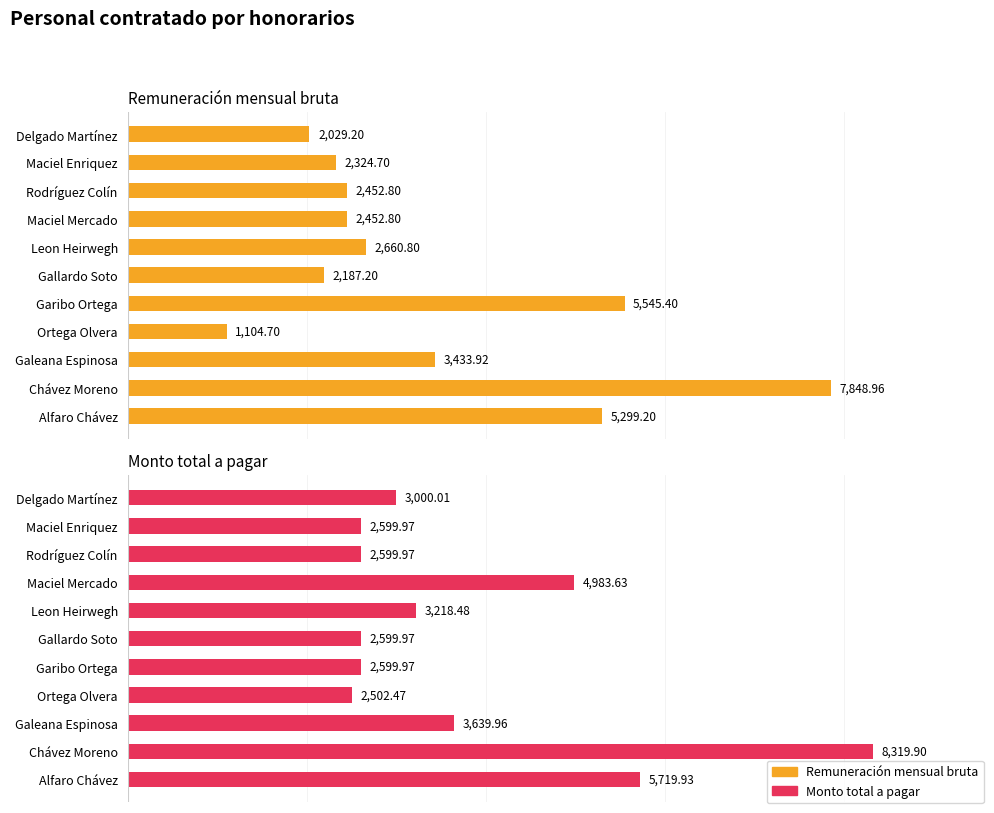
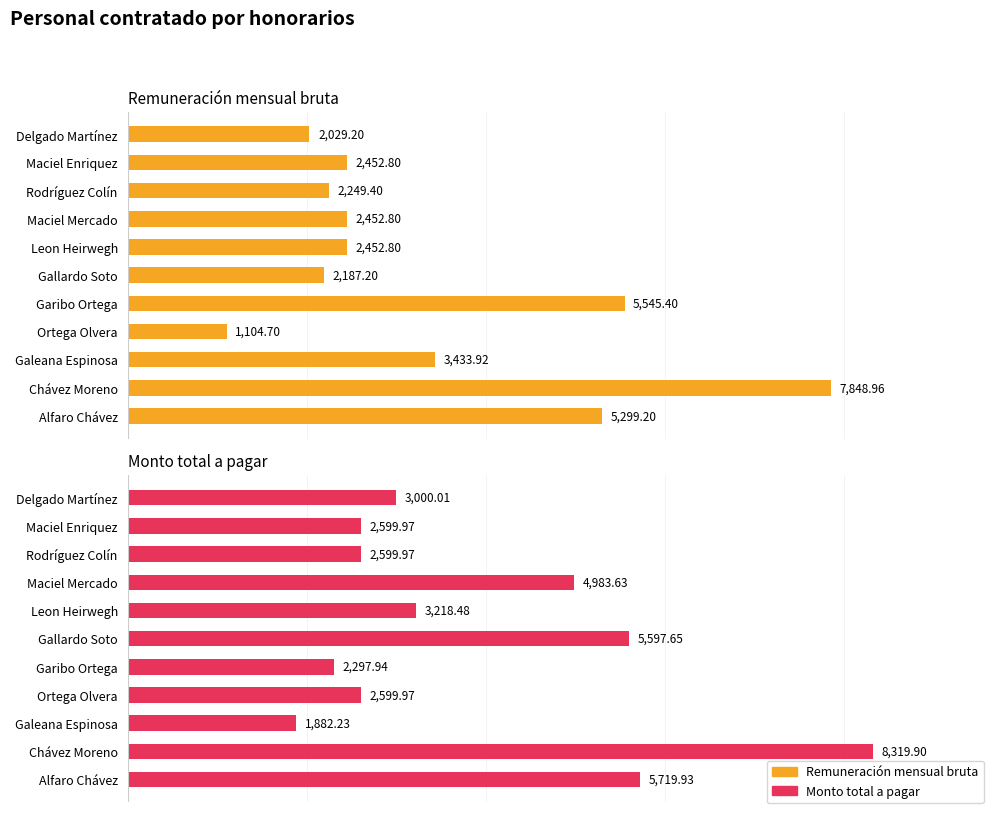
  {
    "Remuneración mensual bruta": {
      "Delgado Martínez": "2,029.20",
-     "Maciel Enriquez": "2,324.70",
-     "Rodríguez Colín": "2,452.80",
+     "Maciel Enriquez": "2,452.80",
+     "Rodríguez Colín": "2,249.40",
      "Maciel Mercado": "2,452.80",
-     "Leon Heirwegh": "2,660.80",
+     "Leon Heirwegh": "2,452.80",
      "Gallardo Soto": "2,187.20",
      "Garibo Ortega": "5,545.40",
      "Ortega Olvera": "1,104.70",
      "Galeana Espinosa": "3,433.92",
      "Chávez Moreno": "7,848.96",
      "Alfaro Chávez": "5,299.20"
    },
    "Monto total a pagar": {
      "Delgado Martínez": "3,000.01",
      "Maciel Enriquez": "2,599.97",
      "Rodríguez Colín": "2,599.97",
      "Maciel Mercado": "4,983.63",
      "Leon Heirwegh": "3,218.48",
-     "Gallardo Soto": "2,599.97",
-     "Garibo Ortega": "2,599.97",
-     "Ortega Olvera": "2,502.47",
-     "Galeana Espinosa": "3,639.96",
+     "Gallardo Soto": "5,597.65",
+     "Garibo Ortega": "2,297.94",
+     "Ortega Olvera": "2,599.97",
+     "Galeana Espinosa": "1,882.23",
      "Chávez Moreno": "8,319.90",
      "Alfaro Chávez": "5,719.93"
    }
  }
